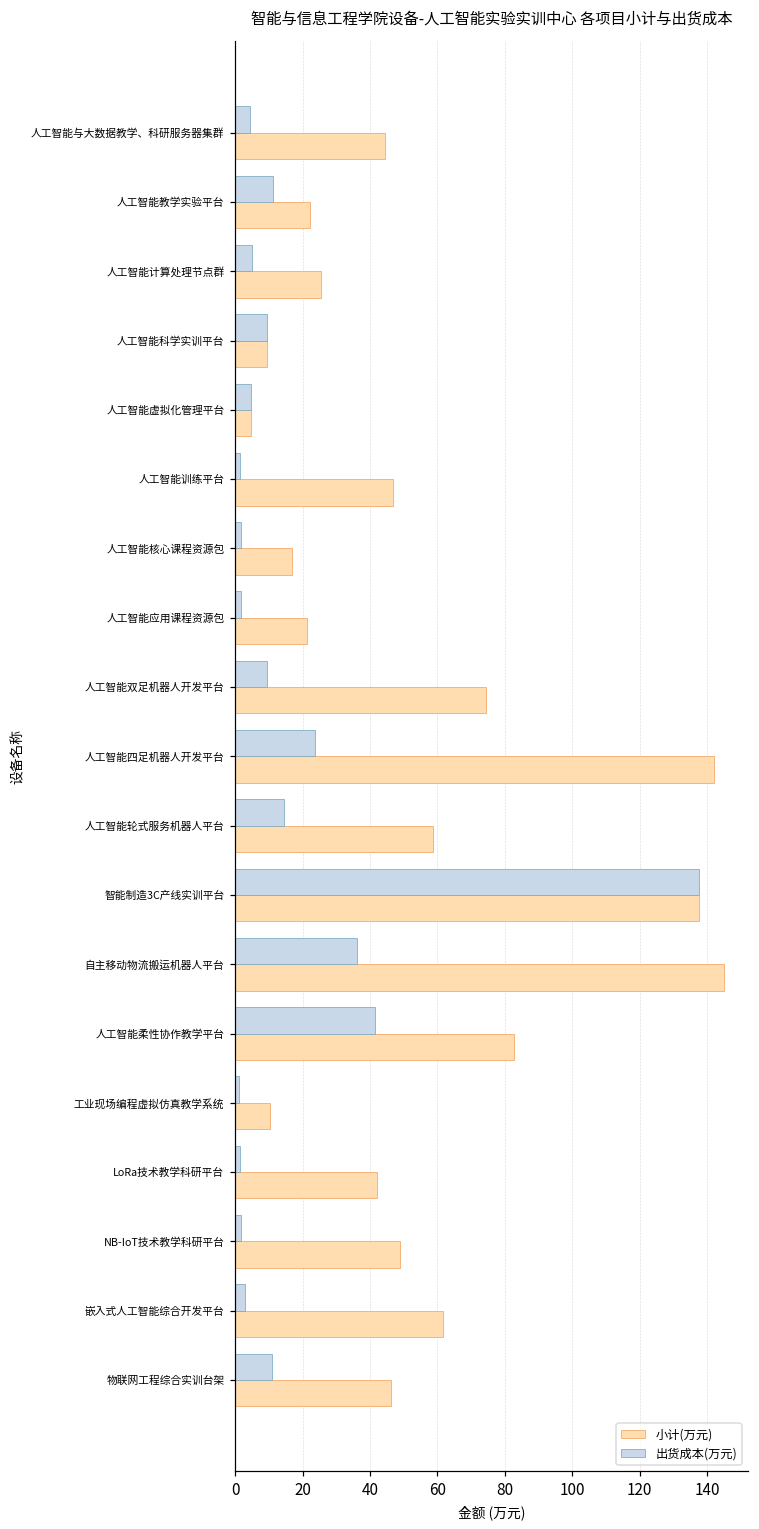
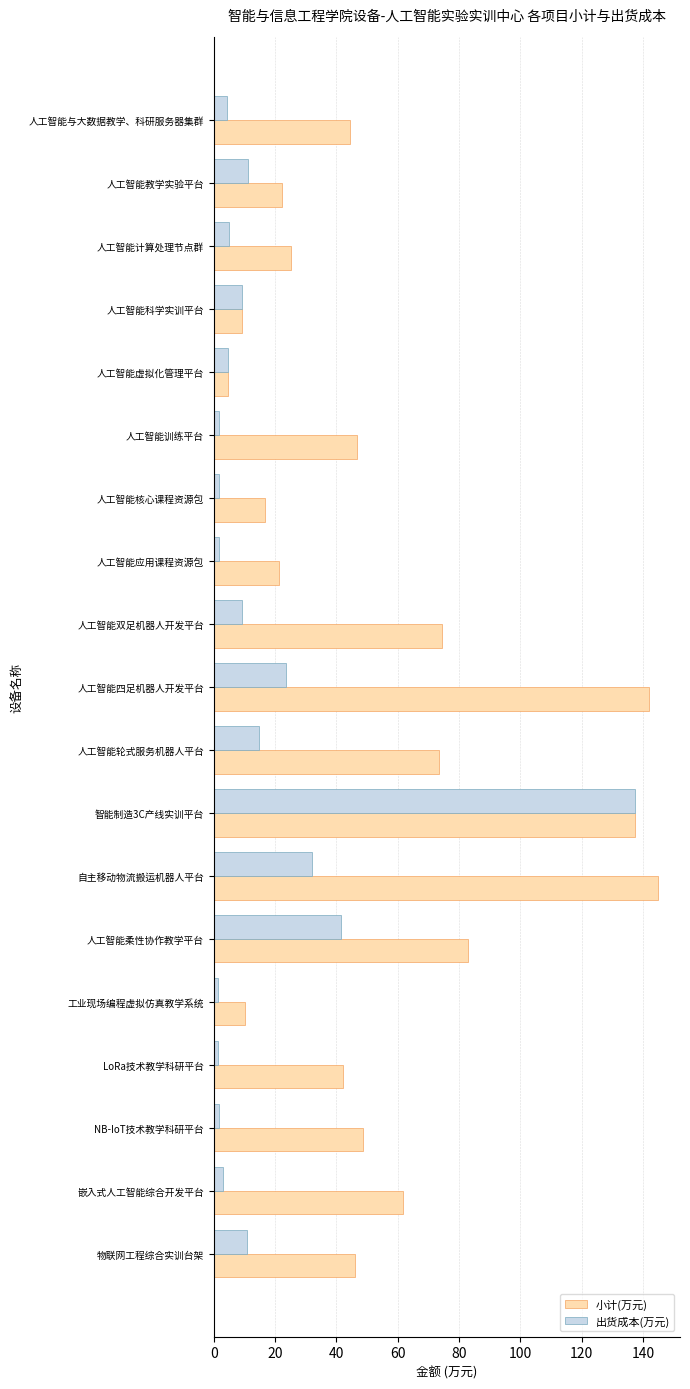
  {
    "小计(万元)": {
      "人工智能与大数据教学、科研服务器集群": 44,
      "人工智能教学实验平台": 22,
      "人工智能计算处理节点群": 25,
      "人工智能科学实训平台": 9,
      "人工智能虚拟化管理平台": 5,
      "人工智能训练平台": 47,
      "人工智能核心课程资源包": 17,
      "人工智能应用课程资源包": 21,
      "人工智能双足机器人开发平台": 75,
      "人工智能四足机器人开发平台": 142,
-     "人工智能轮式服务机器人平台": 59,
+     "人工智能轮式服务机器人平台": 73,
      "智能制造3C产线实训平台": 137,
      "自主移动物流搬运机器人平台": 145,
      "人工智能柔性协作教学平台": 83,
      "工业现场编程虚拟仿真教学系统": 10,
      "LoRa技术教学科研平台": 42,
      "NB-IoT技术教学科研平台": 49,
      "嵌入式人工智能综合开发平台": 62,
      "物联网工程综合实训台架": 46
    },
    "出货成本(万元)": {
      "人工智能与大数据教学、科研服务器集群": 4,
      "人工智能教学实验平台": 11,
      "人工智能计算处理节点群": 5,
      "人工智能科学实训平台": 9,
      "人工智能虚拟化管理平台": 5,
      "人工智能训练平台": 2,
      "人工智能核心课程资源包": 2,
      "人工智能应用课程资源包": 2,
      "人工智能双足机器人开发平台": 9,
      "人工智能四足机器人开发平台": 24,
      "人工智能轮式服务机器人平台": 15,
      "智能制造3C产线实训平台": 137,
-     "自主移动物流搬运机器人平台": 36,
+     "自主移动物流搬运机器人平台": 32,
      "人工智能柔性协作教学平台": 41,
      "工业现场编程虚拟仿真教学系统": 1,
      "LoRa技术教学科研平台": 1,
      "NB-IoT技术教学科研平台": 2,
      "嵌入式人工智能综合开发平台": 3,
      "物联网工程综合实训台架": 11
    }
  }
